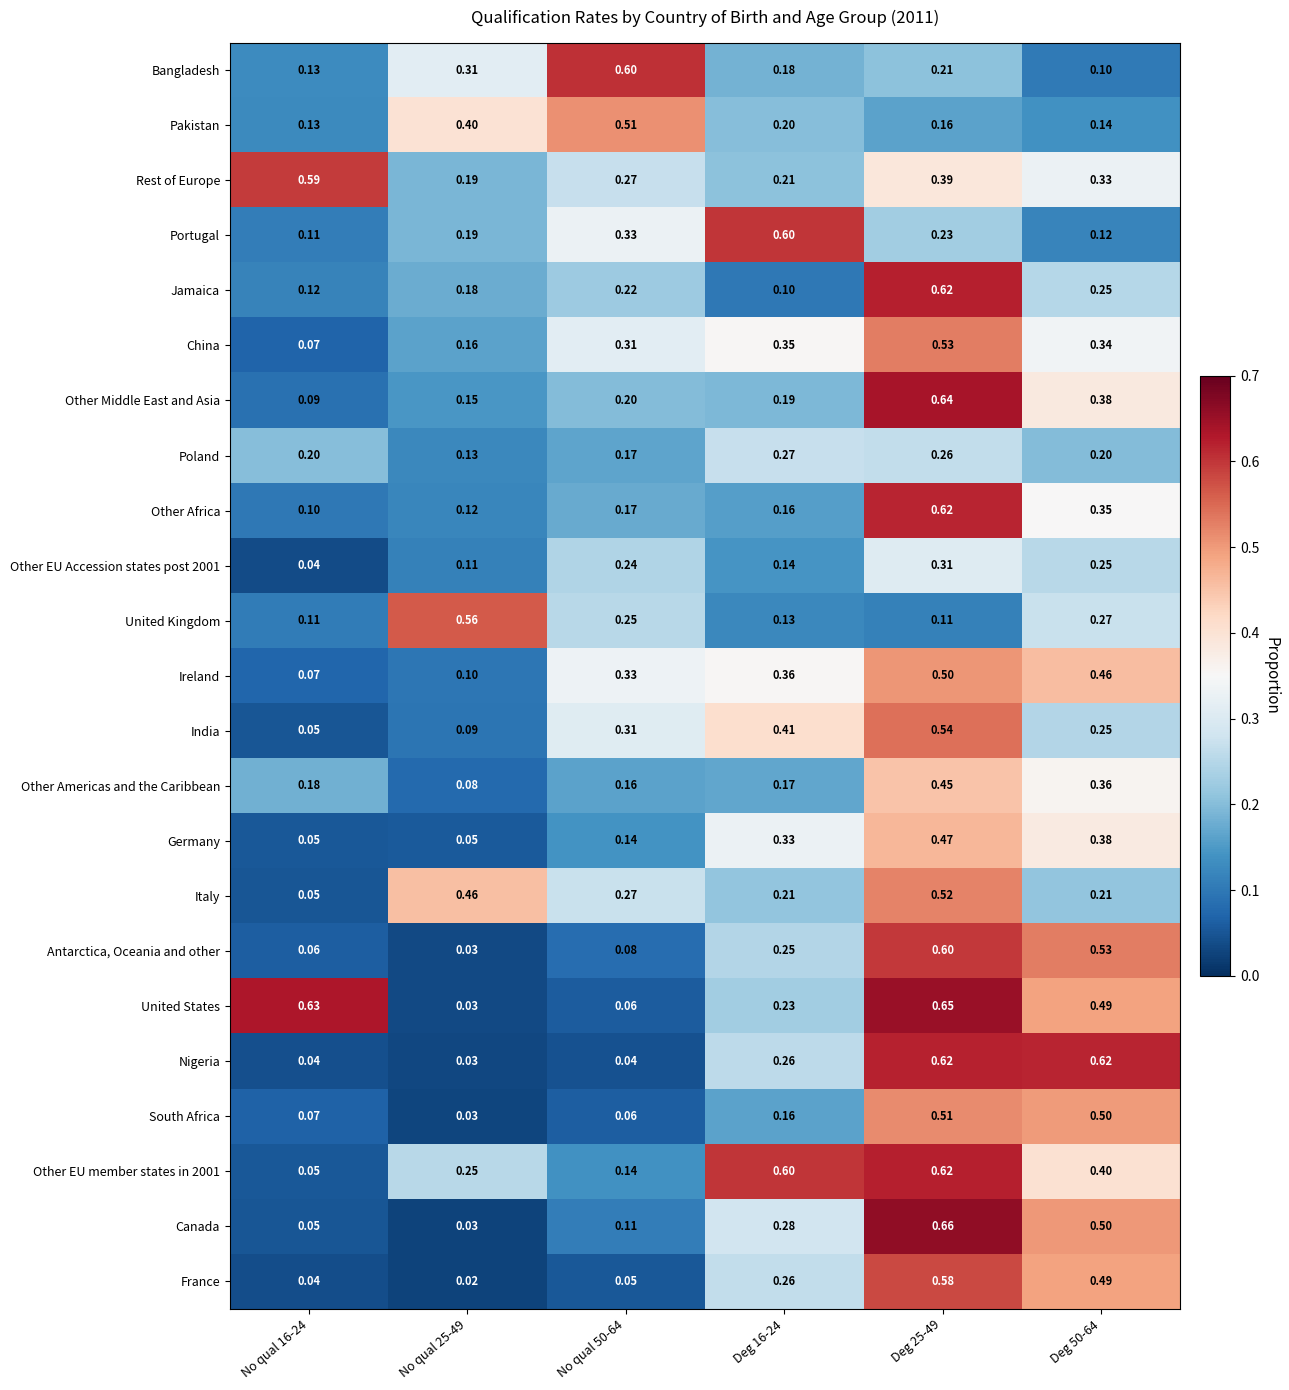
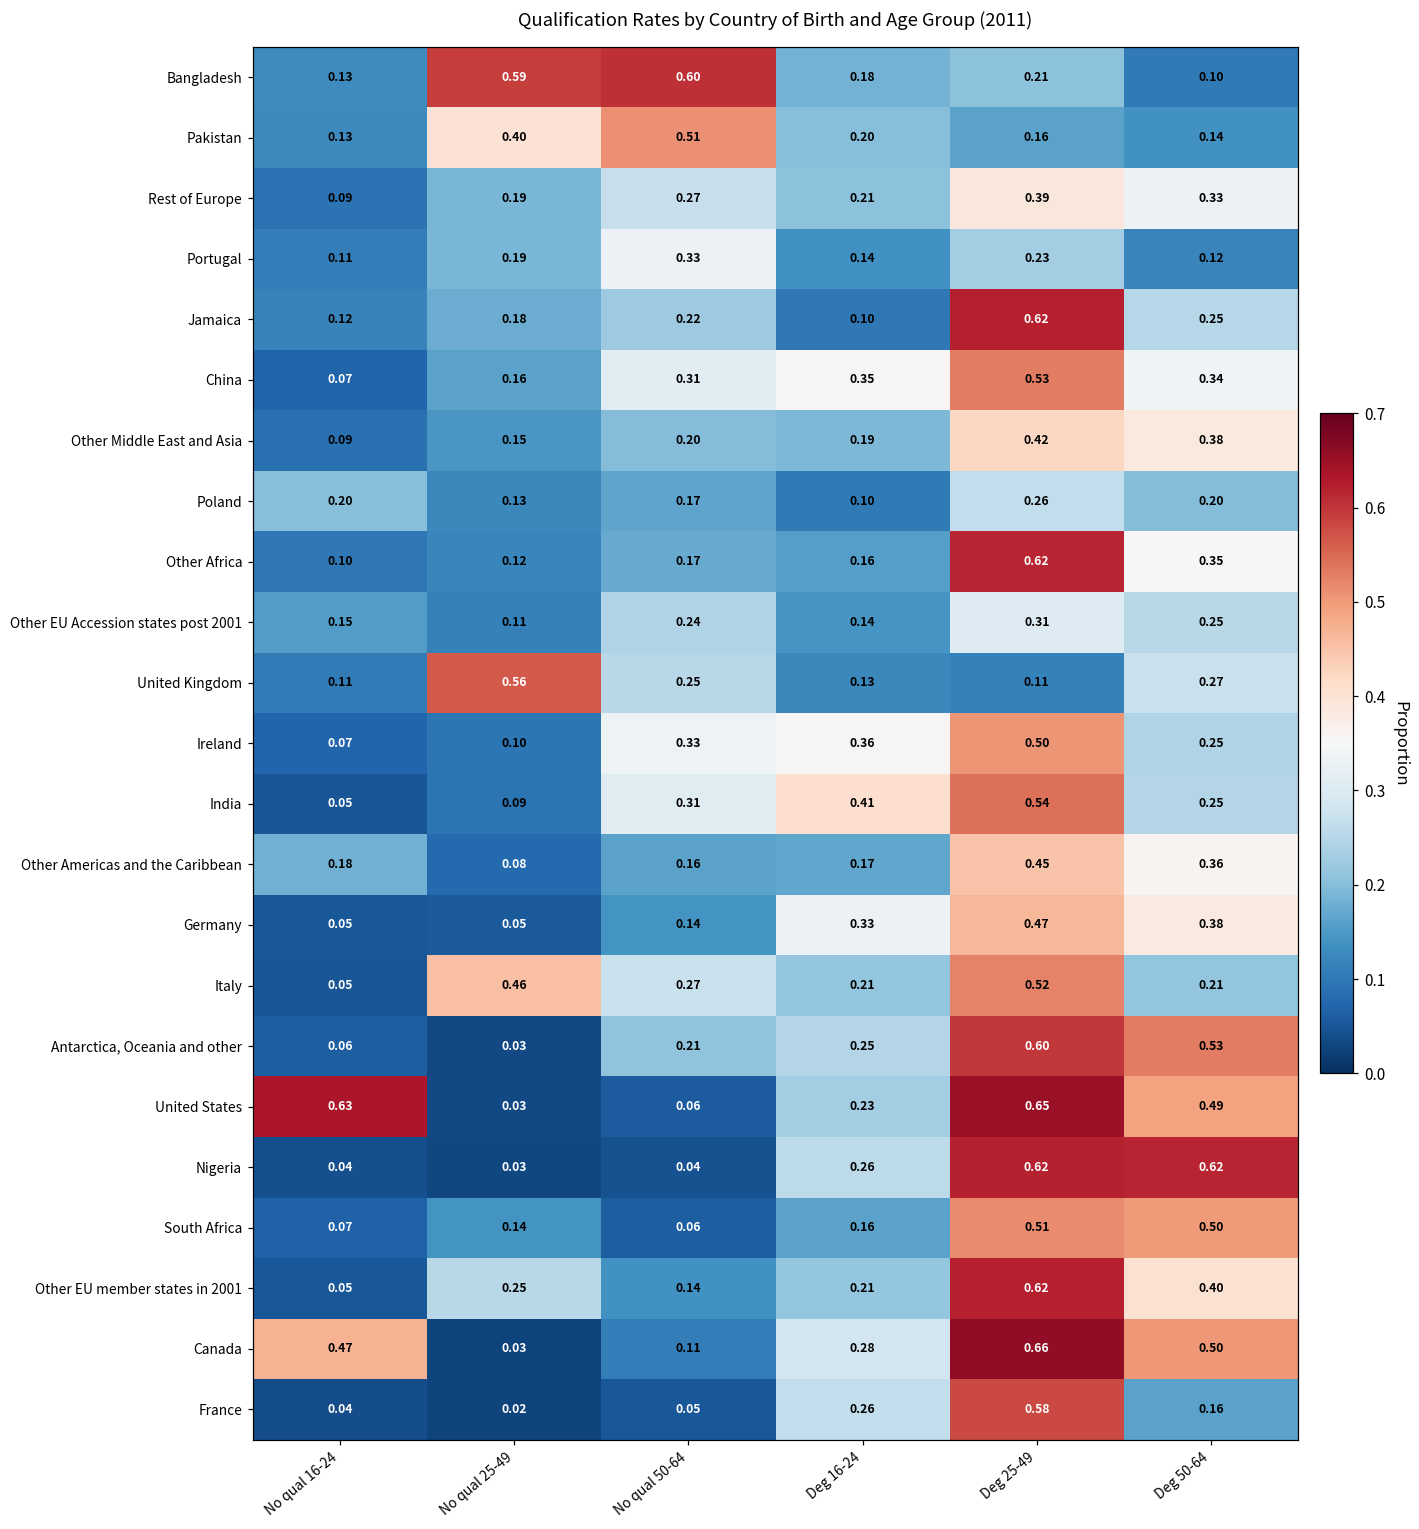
  {
    "Bangladesh": {
      "No qual 16-24": 0.13,
-     "No qual 25-49": 0.31,
+     "No qual 25-49": 0.59,
      "No qual 50-64": 0.60,
      "Deg 16-24": 0.18,
      "Deg 25-49": 0.21,
      "Deg 50-64": 0.10
    },
    "Pakistan": {
      "No qual 16-24": 0.13,
      "No qual 25-49": 0.40,
      "No qual 50-64": 0.51,
      "Deg 16-24": 0.20,
      "Deg 25-49": 0.16,
      "Deg 50-64": 0.14
    },
    "Rest of Europe": {
-     "No qual 16-24": 0.59,
+     "No qual 16-24": 0.09,
      "No qual 25-49": 0.19,
      "No qual 50-64": 0.27,
      "Deg 16-24": 0.21,
      "Deg 25-49": 0.39,
      "Deg 50-64": 0.33
    },
    "Portugal": {
      "No qual 16-24": 0.11,
      "No qual 25-49": 0.19,
      "No qual 50-64": 0.33,
-     "Deg 16-24": 0.60,
+     "Deg 16-24": 0.14,
      "Deg 25-49": 0.23,
      "Deg 50-64": 0.12
    },
    "Jamaica": {
      "No qual 16-24": 0.12,
      "No qual 25-49": 0.18,
      "No qual 50-64": 0.22,
      "Deg 16-24": 0.10,
      "Deg 25-49": 0.62,
      "Deg 50-64": 0.25
    },
    "China": {
      "No qual 16-24": 0.07,
      "No qual 25-49": 0.16,
      "No qual 50-64": 0.31,
      "Deg 16-24": 0.35,
      "Deg 25-49": 0.53,
      "Deg 50-64": 0.34
    },
    "Other Middle East and Asia": {
      "No qual 16-24": 0.09,
      "No qual 25-49": 0.15,
      "No qual 50-64": 0.20,
      "Deg 16-24": 0.19,
-     "Deg 25-49": 0.64,
+     "Deg 25-49": 0.42,
      "Deg 50-64": 0.38
    },
    "Poland": {
      "No qual 16-24": 0.20,
      "No qual 25-49": 0.13,
      "No qual 50-64": 0.17,
-     "Deg 16-24": 0.27,
+     "Deg 16-24": 0.10,
      "Deg 25-49": 0.26,
      "Deg 50-64": 0.20
    },
    "Other Africa": {
      "No qual 16-24": 0.10,
      "No qual 25-49": 0.12,
      "No qual 50-64": 0.17,
      "Deg 16-24": 0.16,
      "Deg 25-49": 0.62,
      "Deg 50-64": 0.35
    },
    "Other EU Accession states post 2001": {
-     "No qual 16-24": 0.04,
+     "No qual 16-24": 0.15,
      "No qual 25-49": 0.11,
      "No qual 50-64": 0.24,
      "Deg 16-24": 0.14,
      "Deg 25-49": 0.31,
      "Deg 50-64": 0.25
    },
    "United Kingdom": {
      "No qual 16-24": 0.11,
      "No qual 25-49": 0.56,
      "No qual 50-64": 0.25,
      "Deg 16-24": 0.13,
      "Deg 25-49": 0.11,
      "Deg 50-64": 0.27
    },
    "Ireland": {
      "No qual 16-24": 0.07,
      "No qual 25-49": 0.10,
      "No qual 50-64": 0.33,
      "Deg 16-24": 0.36,
      "Deg 25-49": 0.50,
-     "Deg 50-64": 0.46
+     "Deg 50-64": 0.25
    },
    "India": {
      "No qual 16-24": 0.05,
      "No qual 25-49": 0.09,
      "No qual 50-64": 0.31,
      "Deg 16-24": 0.41,
      "Deg 25-49": 0.54,
      "Deg 50-64": 0.25
    },
    "Other Americas and the Caribbean": {
      "No qual 16-24": 0.18,
      "No qual 25-49": 0.08,
      "No qual 50-64": 0.16,
      "Deg 16-24": 0.17,
      "Deg 25-49": 0.45,
      "Deg 50-64": 0.36
    },
    "Germany": {
      "No qual 16-24": 0.05,
      "No qual 25-49": 0.05,
      "No qual 50-64": 0.14,
      "Deg 16-24": 0.33,
      "Deg 25-49": 0.47,
      "Deg 50-64": 0.38
    },
    "Italy": {
      "No qual 16-24": 0.05,
      "No qual 25-49": 0.46,
      "No qual 50-64": 0.27,
      "Deg 16-24": 0.21,
      "Deg 25-49": 0.52,
      "Deg 50-64": 0.21
    },
    "Antarctica, Oceania and other": {
      "No qual 16-24": 0.06,
      "No qual 25-49": 0.03,
-     "No qual 50-64": 0.08,
+     "No qual 50-64": 0.21,
      "Deg 16-24": 0.25,
      "Deg 25-49": 0.60,
      "Deg 50-64": 0.53
    },
    "United States": {
      "No qual 16-24": 0.63,
      "No qual 25-49": 0.03,
      "No qual 50-64": 0.06,
      "Deg 16-24": 0.23,
      "Deg 25-49": 0.65,
      "Deg 50-64": 0.49
    },
    "Nigeria": {
      "No qual 16-24": 0.04,
      "No qual 25-49": 0.03,
      "No qual 50-64": 0.04,
      "Deg 16-24": 0.26,
      "Deg 25-49": 0.62,
      "Deg 50-64": 0.62
    },
    "South Africa": {
      "No qual 16-24": 0.07,
-     "No qual 25-49": 0.03,
+     "No qual 25-49": 0.14,
      "No qual 50-64": 0.06,
      "Deg 16-24": 0.16,
      "Deg 25-49": 0.51,
      "Deg 50-64": 0.50
    },
    "Other EU member states in 2001": {
      "No qual 16-24": 0.05,
      "No qual 25-49": 0.25,
      "No qual 50-64": 0.14,
-     "Deg 16-24": 0.60,
+     "Deg 16-24": 0.21,
      "Deg 25-49": 0.62,
      "Deg 50-64": 0.40
    },
    "Canada": {
-     "No qual 16-24": 0.05,
+     "No qual 16-24": 0.47,
      "No qual 25-49": 0.03,
      "No qual 50-64": 0.11,
      "Deg 16-24": 0.28,
      "Deg 25-49": 0.66,
      "Deg 50-64": 0.50
    },
    "France": {
      "No qual 16-24": 0.04,
      "No qual 25-49": 0.02,
      "No qual 50-64": 0.05,
      "Deg 16-24": 0.26,
      "Deg 25-49": 0.58,
-     "Deg 50-64": 0.49
+     "Deg 50-64": 0.16
    }
  }
